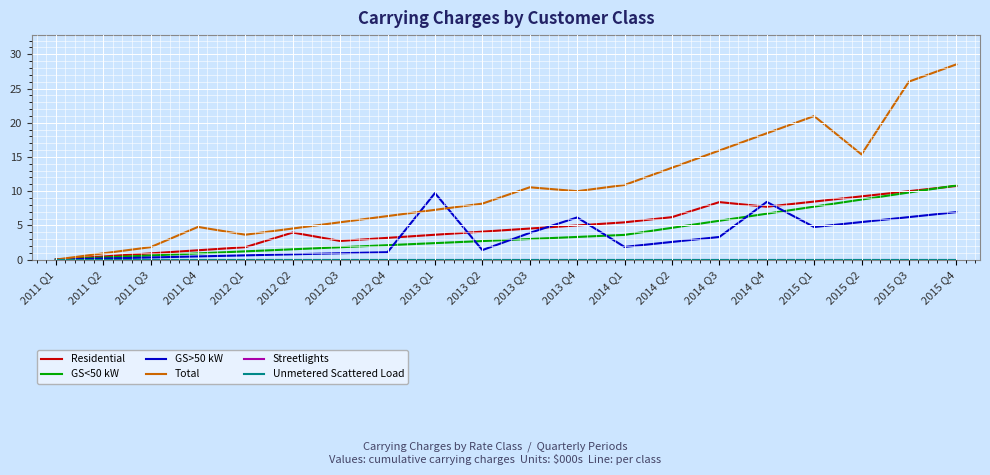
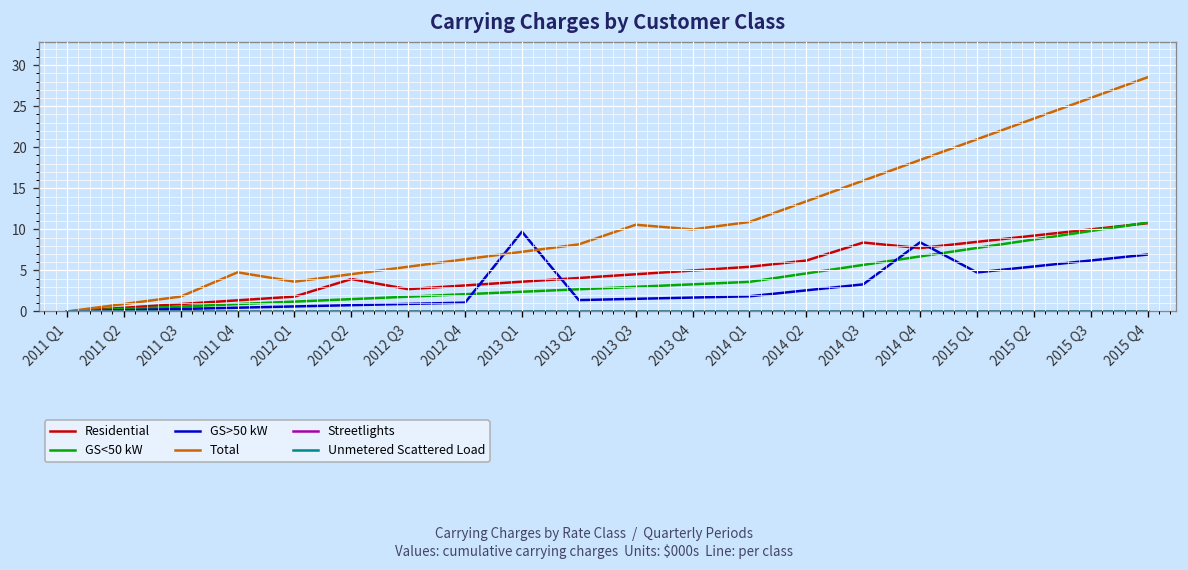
  {
    "Residential": {
      "2011 Q4": 1,
      "2012 Q1": 2,
      "2012 Q2": 4,
      "2012 Q3": 3,
      "2012 Q4": 3,
      "2013 Q1": 4,
      "2013 Q2": 4,
      "2013 Q3": 5,
      "2013 Q4": 5,
      "2014 Q1": 5,
      "2014 Q2": 6,
      "2014 Q3": 8,
      "2014 Q4": 8,
      "2015 Q1": 8,
      "2015 Q2": 9
    },
    "GS<50 kW": {
      "2011 Q4": 1,
      "2012 Q1": 1,
      "2012 Q2": 2,
      "2012 Q3": 2,
      "2012 Q4": 2,
      "2013 Q1": 2,
      "2013 Q2": 3,
      "2013 Q3": 3,
      "2013 Q4": 3,
      "2014 Q1": 4,
      "2014 Q2": 5,
      "2014 Q3": 6,
      "2014 Q4": 7,
      "2015 Q1": 8,
      "2015 Q2": 9
    },
    "GS>50 kW": {
      "2011 Q4": 0,
      "2012 Q1": 1,
      "2012 Q2": 1,
      "2012 Q3": 1,
      "2012 Q4": 1,
      "2013 Q1": 10,
      "2013 Q2": 1,
-     "2013 Q3": 4,
-     "2013 Q4": 6,
+     "2013 Q3": 2,
+     "2013 Q4": 2,
      "2014 Q1": 2,
      "2014 Q2": 3,
      "2014 Q3": 3,
      "2014 Q4": 8,
      "2015 Q1": 5,
      "2015 Q2": 5,
      "2015 Q3": 6,
      "2015 Q4": 7
    },
    "Total": {
      "2011 Q2": 1,
      "2011 Q3": 2,
      "2011 Q4": 5,
      "2012 Q1": 4,
      "2012 Q2": 5,
      "2012 Q3": 5,
      "2012 Q4": 6,
      "2013 Q1": 7,
      "2013 Q2": 8,
      "2013 Q3": 11,
      "2013 Q4": 10,
      "2014 Q1": 11,
      "2014 Q2": 13,
      "2014 Q3": 16,
      "2014 Q4": 18,
      "2015 Q1": 21,
-     "2015 Q2": 15,
+     "2015 Q2": 23,
      "2015 Q3": 26,
      "2015 Q4": 29
    },
    "Unmetered Scattered Load": {
      "2011 Q4": 0,
      "2012 Q1": 0,
      "2012 Q2": 0,
      "2012 Q3": 0,
      "2012 Q4": 0,
      "2013 Q1": 0,
      "2013 Q2": 0,
      "2013 Q3": 0,
      "2013 Q4": 0,
      "2014 Q1": 0,
      "2014 Q2": 0,
      "2014 Q3": 0,
      "2014 Q4": 0,
      "2015 Q1": 0,
      "2015 Q2": 0,
      "2015 Q3": 0,
      "2015 Q4": 0
    }
  }
